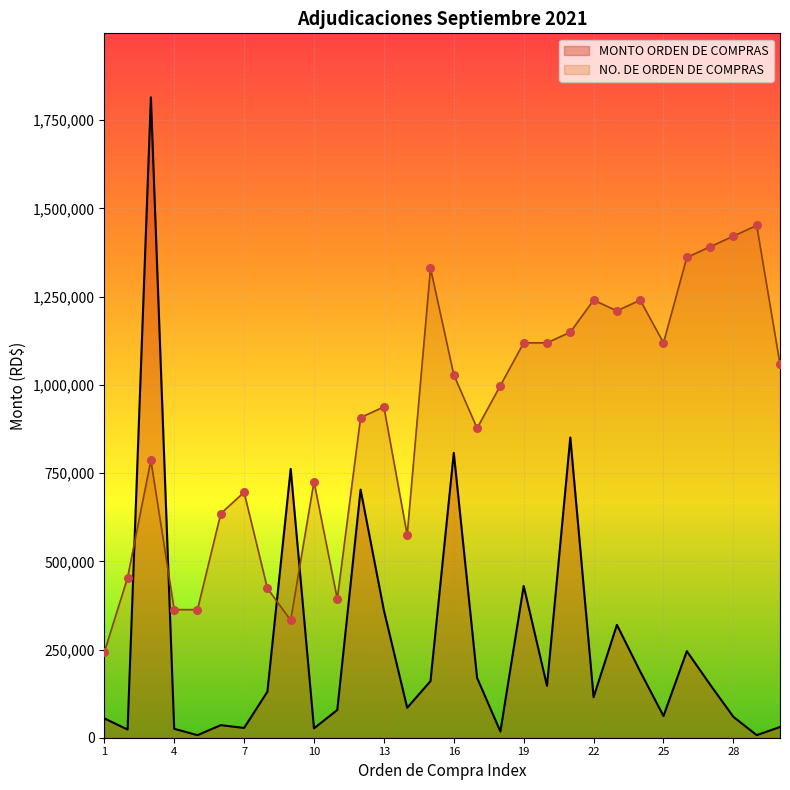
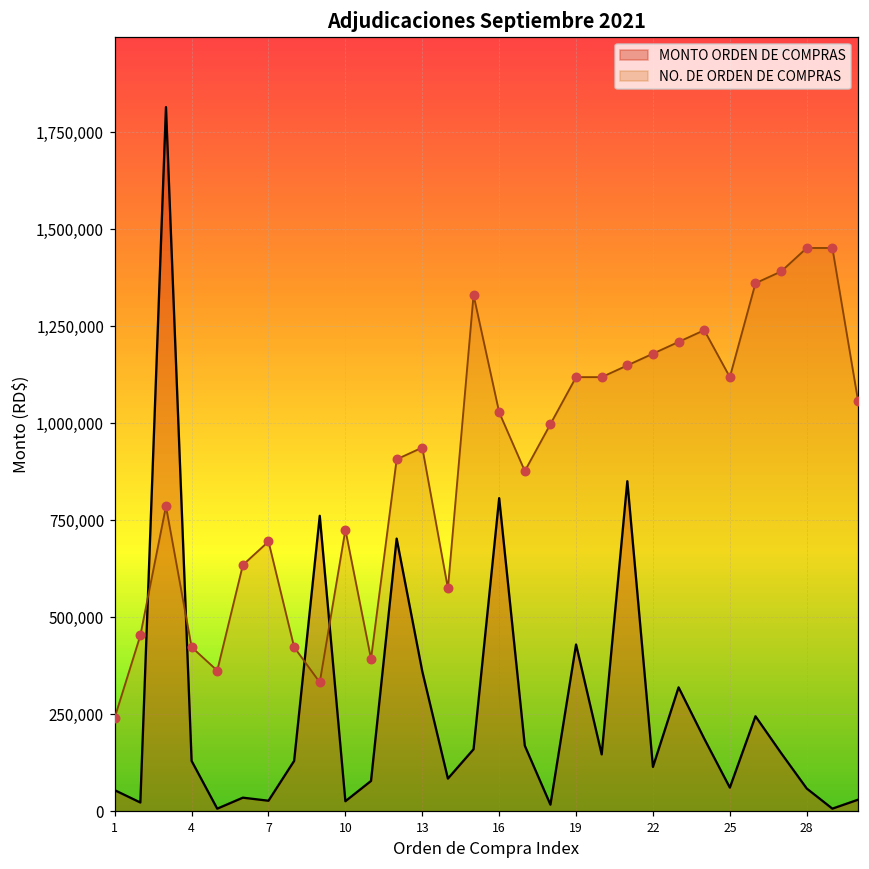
  {
    "MONTO ORDEN DE COMPRAS": {
      "1": "50,000",
-     "4": "30,000",
+     "4": "130,000",
      "7": "30,000",
      "10": "30,000",
      "13": "360,000",
      "16": "810,000",
      "19": "430,000",
      "22": "110,000",
      "25": "60,000",
      "28": "60,000"
    },
    "NO. DE ORDEN DE COMPRAS": {
      "1": "240,000",
-     "4": "360,000",
+     "4": "420,000",
      "7": "700,000",
      "10": "730,000",
      "13": "940,000",
      "16": "1,030,000",
      "19": "1,120,000",
-     "22": "1,240,000",
+     "22": "1,180,000",
      "25": "1,120,000",
-     "28": "1,420,000"
+     "28": "1,450,000"
    }
  }
